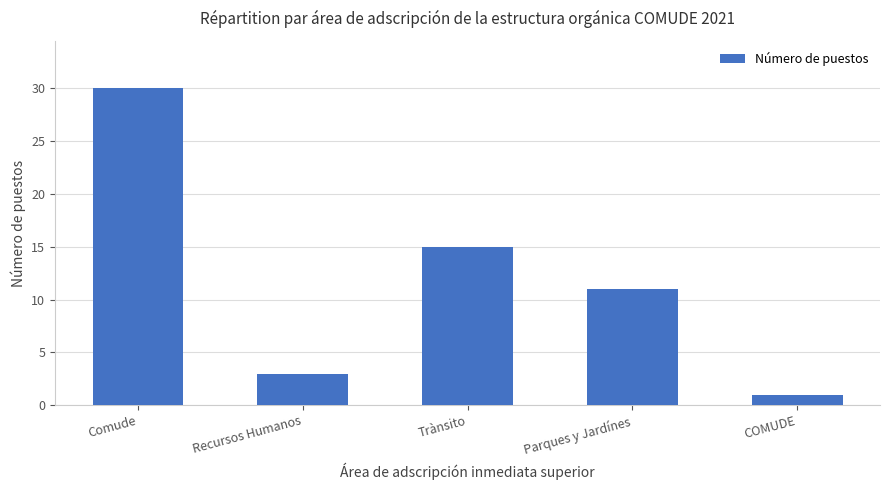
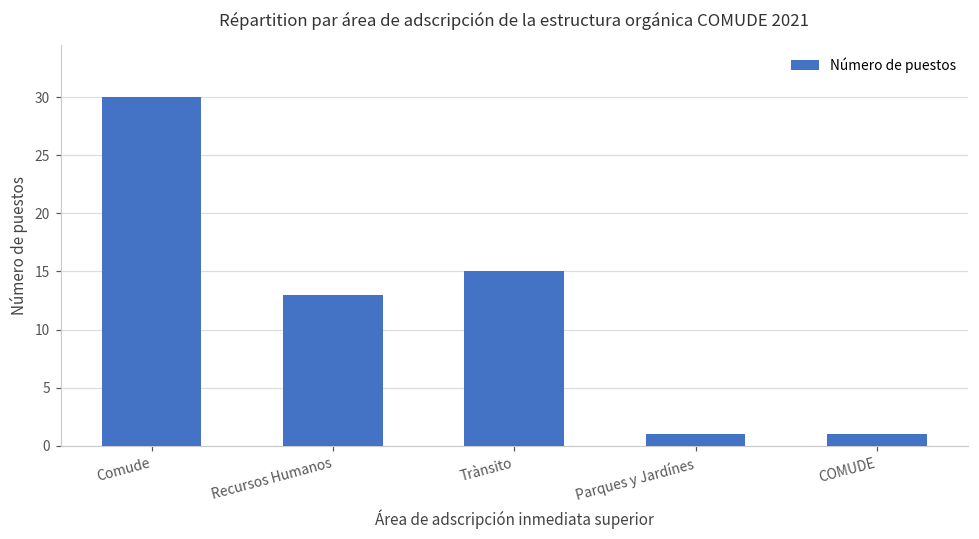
  {
    "Comude": 30,
-   "Recursos Humanos": 3,
+   "Recursos Humanos": 13,
    "Trànsito": 15,
-   "Parques y Jardínes": 11,
+   "Parques y Jardínes": 1,
    "COMUDE": 1
  }
